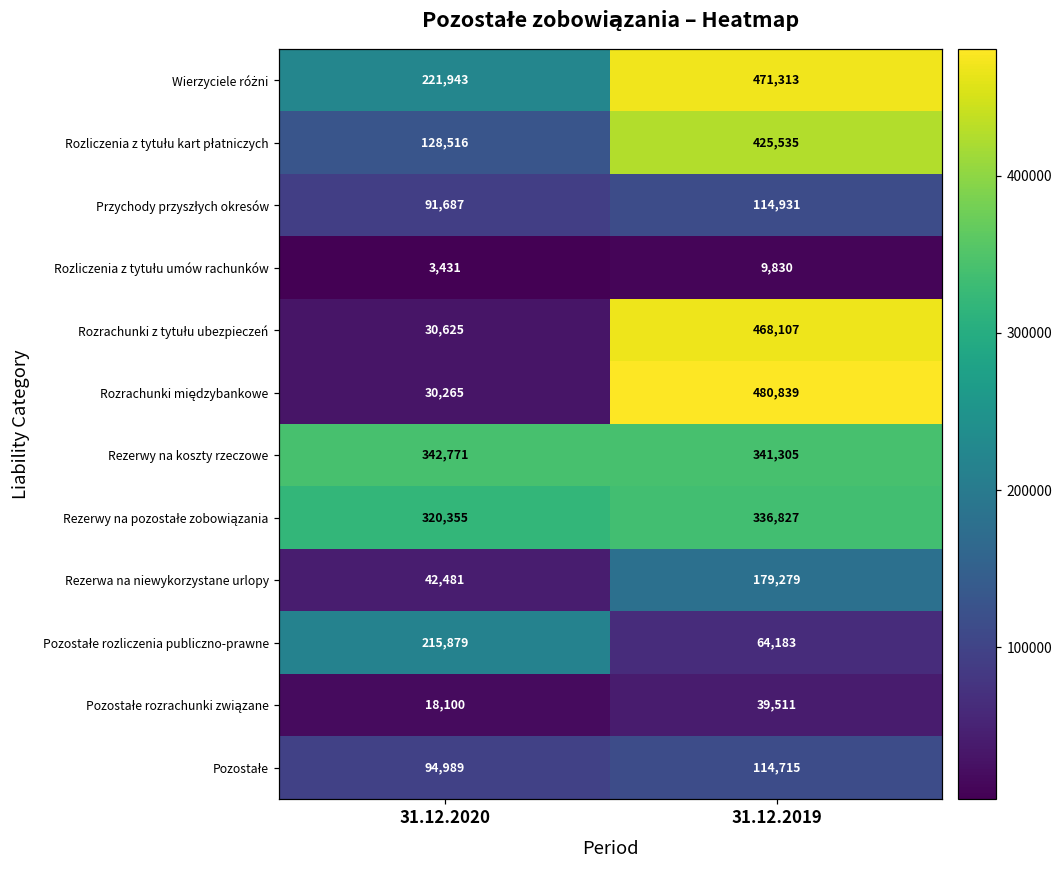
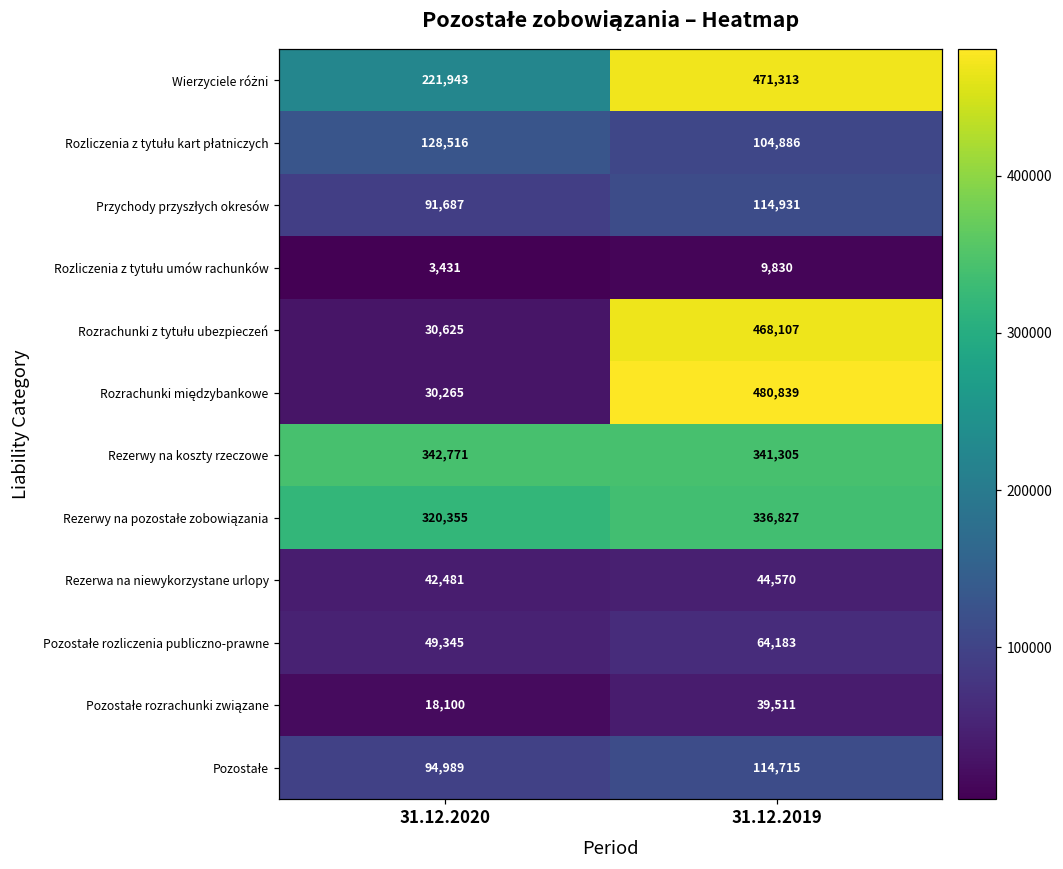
  {
    "Wierzyciele różni": {
      "31.12.2020": "221,943",
      "31.12.2019": "471,313"
    },
    "Rozliczenia z tytułu kart płatniczych": {
      "31.12.2020": "128,516",
-     "31.12.2019": "425,535"
+     "31.12.2019": "104,886"
    },
    "Przychody przyszłych okresów": {
      "31.12.2020": "91,687",
      "31.12.2019": "114,931"
    },
    "Rozliczenia z tytułu umów rachunków": {
      "31.12.2020": "3,431",
      "31.12.2019": "9,830"
    },
    "Rozrachunki z tytułu ubezpieczeń": {
      "31.12.2020": "30,625",
      "31.12.2019": "468,107"
    },
    "Rozrachunki międzybankowe": {
      "31.12.2020": "30,265",
      "31.12.2019": "480,839"
    },
    "Rezerwy na koszty rzeczowe": {
      "31.12.2020": "342,771",
      "31.12.2019": "341,305"
    },
    "Rezerwy na pozostałe zobowiązania": {
      "31.12.2020": "320,355",
      "31.12.2019": "336,827"
    },
    "Rezerwa na niewykorzystane urlopy": {
      "31.12.2020": "42,481",
-     "31.12.2019": "179,279"
+     "31.12.2019": "44,570"
    },
    "Pozostałe rozliczenia publiczno-prawne": {
-     "31.12.2020": "215,879",
+     "31.12.2020": "49,345",
      "31.12.2019": "64,183"
    },
    "Pozostałe rozrachunki związane": {
      "31.12.2020": "18,100",
      "31.12.2019": "39,511"
    },
    "Pozostałe": {
      "31.12.2020": "94,989",
      "31.12.2019": "114,715"
    }
  }
